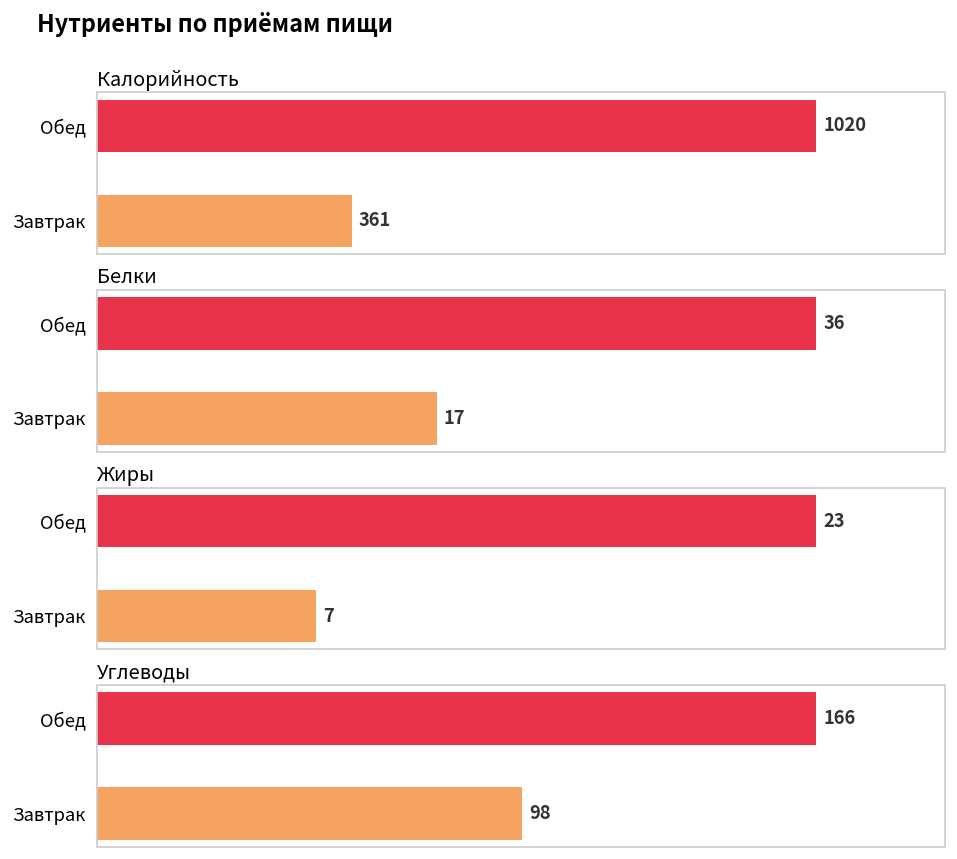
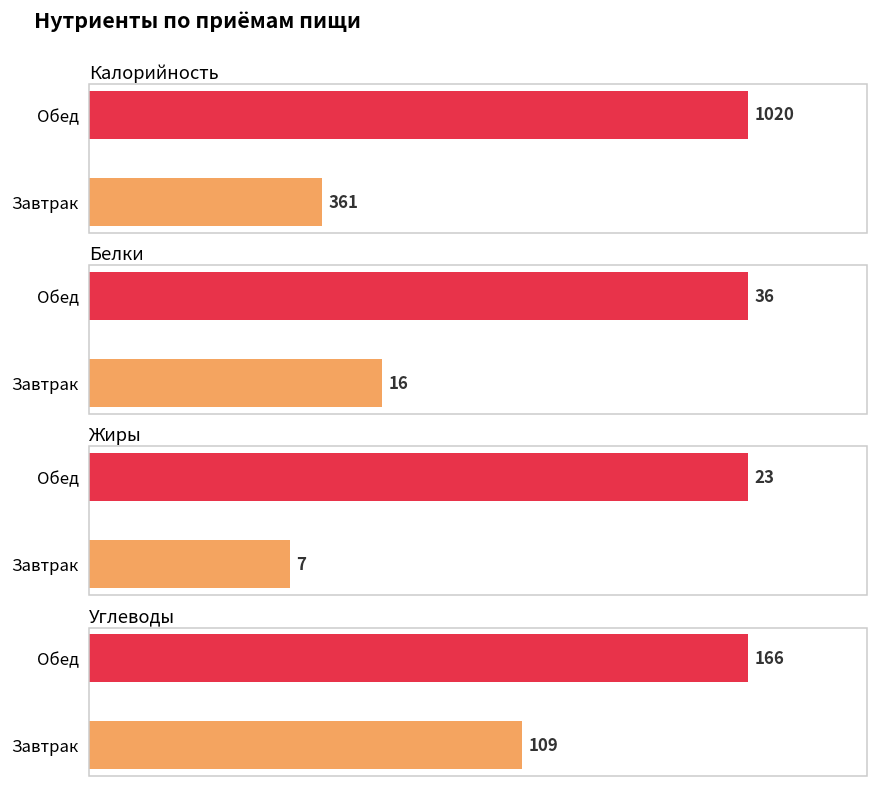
  {
    "Калорийность": {
      "Обед": 1020,
      "Завтрак": 361
    },
    "Белки": {
      "Обед": 36,
-     "Завтрак": 17
+     "Завтрак": 16
    },
    "Жиры": {
      "Обед": 23,
      "Завтрак": 7
    },
    "Углеводы": {
      "Обед": 166,
-     "Завтрак": 98
+     "Завтрак": 109
    }
  }
